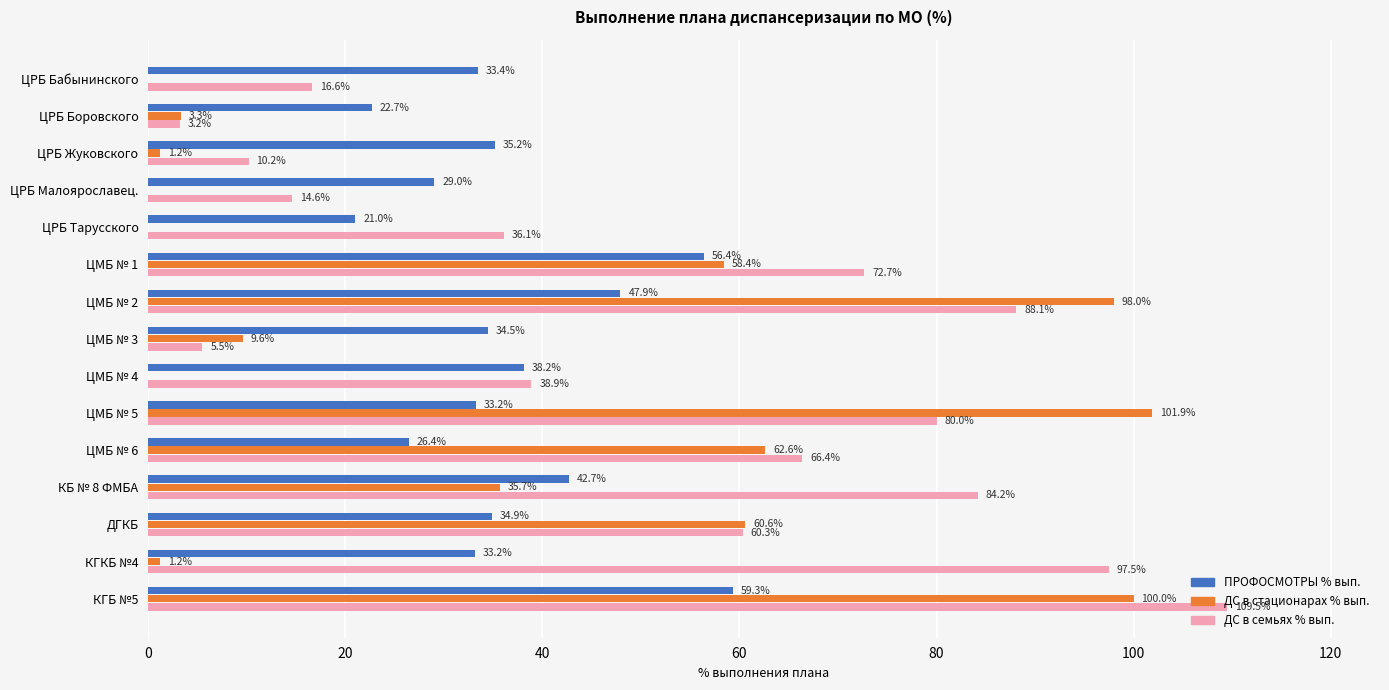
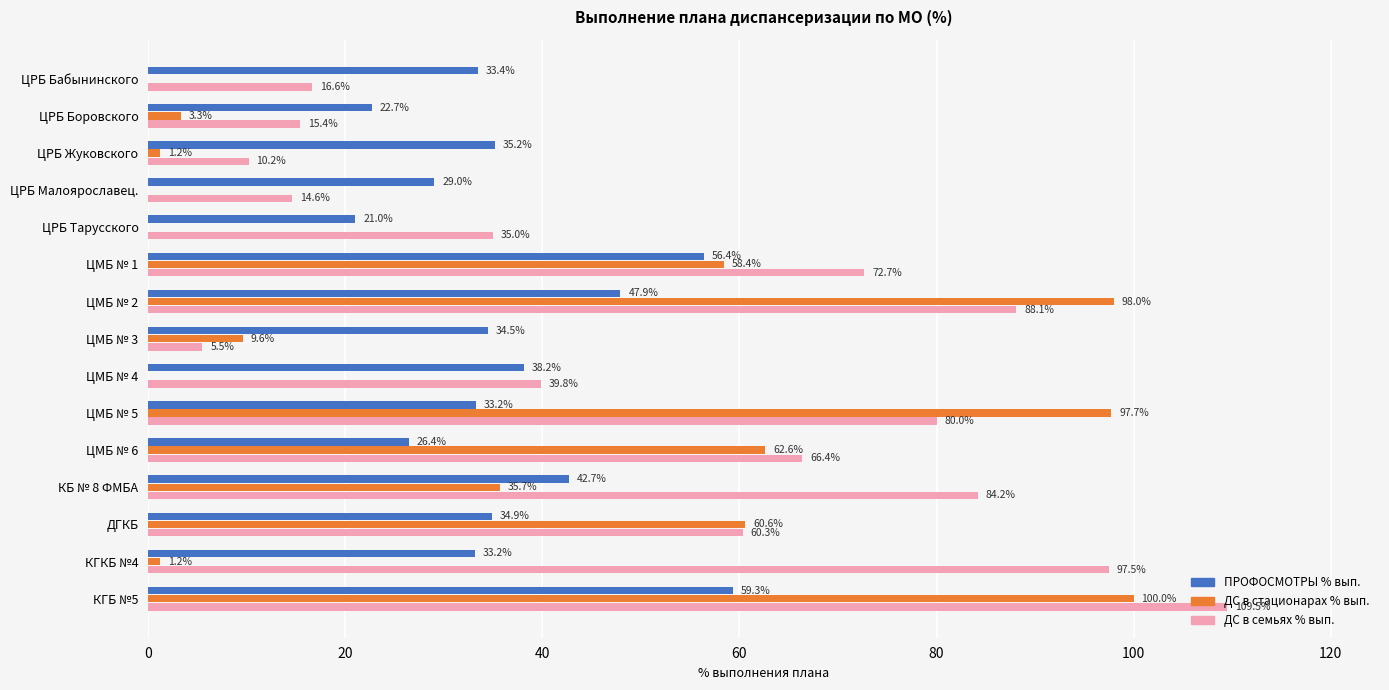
  {
    "ПРОФОСМОТРЫ % вып.": {
      "ЦРБ Бабынинского": "33.4%",
      "ЦРБ Боровского": "22.7%",
      "ЦРБ Жуковского": "35.2%",
      "ЦРБ Малоярославец.": "29.0%",
      "ЦРБ Тарусского": "21.0%",
      "ЦМБ № 1": "56.4%",
      "ЦМБ № 2": "47.9%",
      "ЦМБ № 3": "34.5%",
      "ЦМБ № 4": "38.2%",
      "ЦМБ № 5": "33.2%",
      "ЦМБ № 6": "26.4%",
      "КБ № 8 ФМБА": "42.7%",
      "ДГКБ": "34.9%",
      "КГКБ №4": "33.2%",
      "КГБ №5": "59.3%"
    },
    "ДС в стационарах % вып.": {
      "ЦРБ Боровского": "3.3%",
      "ЦРБ Жуковского": "1.2%",
      "ЦМБ № 1": "58.4%",
      "ЦМБ № 2": "98.0%",
      "ЦМБ № 3": "9.6%",
-     "ЦМБ № 5": "101.9%",
+     "ЦМБ № 5": "97.7%",
      "ЦМБ № 6": "62.6%",
      "КБ № 8 ФМБА": "35.7%",
      "КГКБ №4": "1.2%",
      "КГБ №5": "100.0%"
    },
    "ДС в семьях % вып.": {
      "ЦРБ Бабынинского": "16.6%",
-     "ЦРБ Боровского": "3.2%",
+     "ЦРБ Боровского": "15.4%",
      "ЦРБ Жуковского": "10.2%",
      "ЦРБ Малоярославец.": "14.6%",
-     "ЦРБ Тарусского": "36.1%",
+     "ЦРБ Тарусского": "35.0%",
      "ЦМБ № 1": "72.7%",
      "ЦМБ № 2": "88.1%",
      "ЦМБ № 3": "5.5%",
-     "ЦМБ № 4": "38.9%",
+     "ЦМБ № 4": "39.8%",
      "ЦМБ № 5": "80.0%",
      "ЦМБ № 6": "66.4%",
      "КБ № 8 ФМБА": "84.2%",
      "КГКБ №4": "97.5%",
      "КГБ №5": "109.5%"
    }
  }
